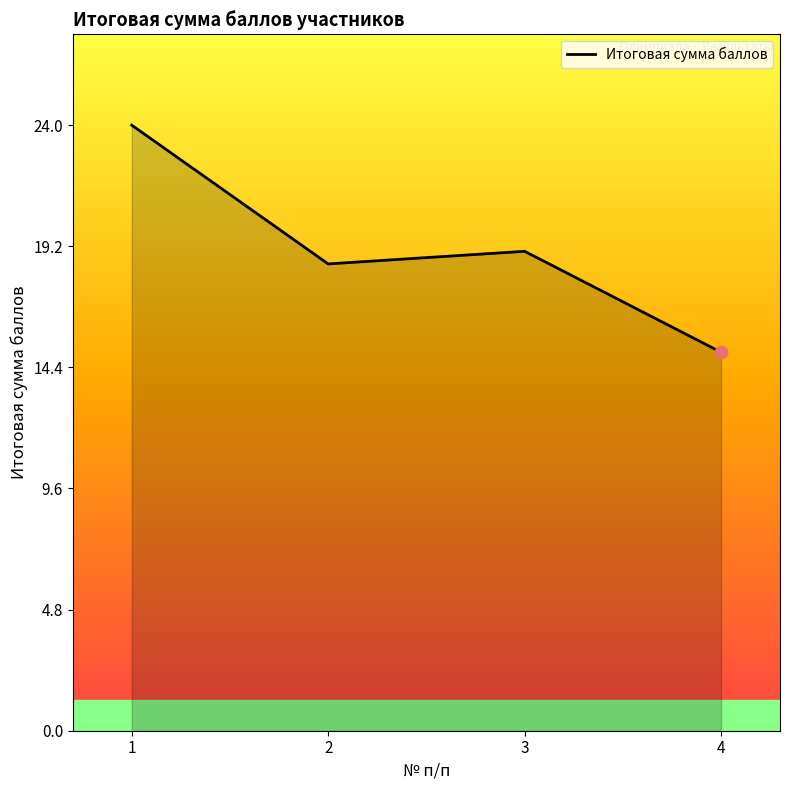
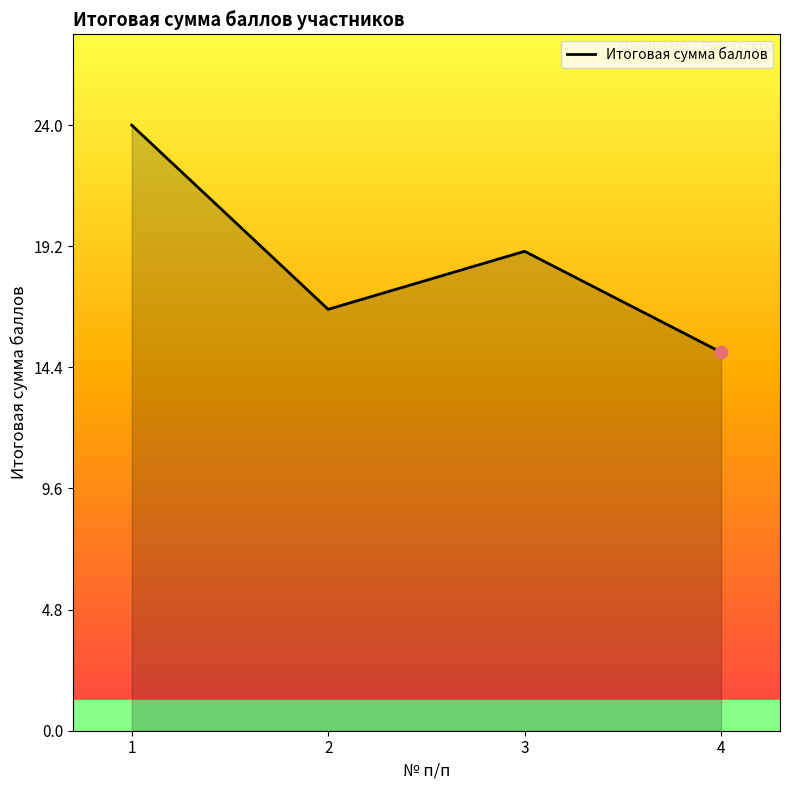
  {
    "Итоговая сумма баллов": {
      "1": 24.0,
-     "2": 18.5,
+     "2": 16.7,
      "3": 19.0
    }
  }
